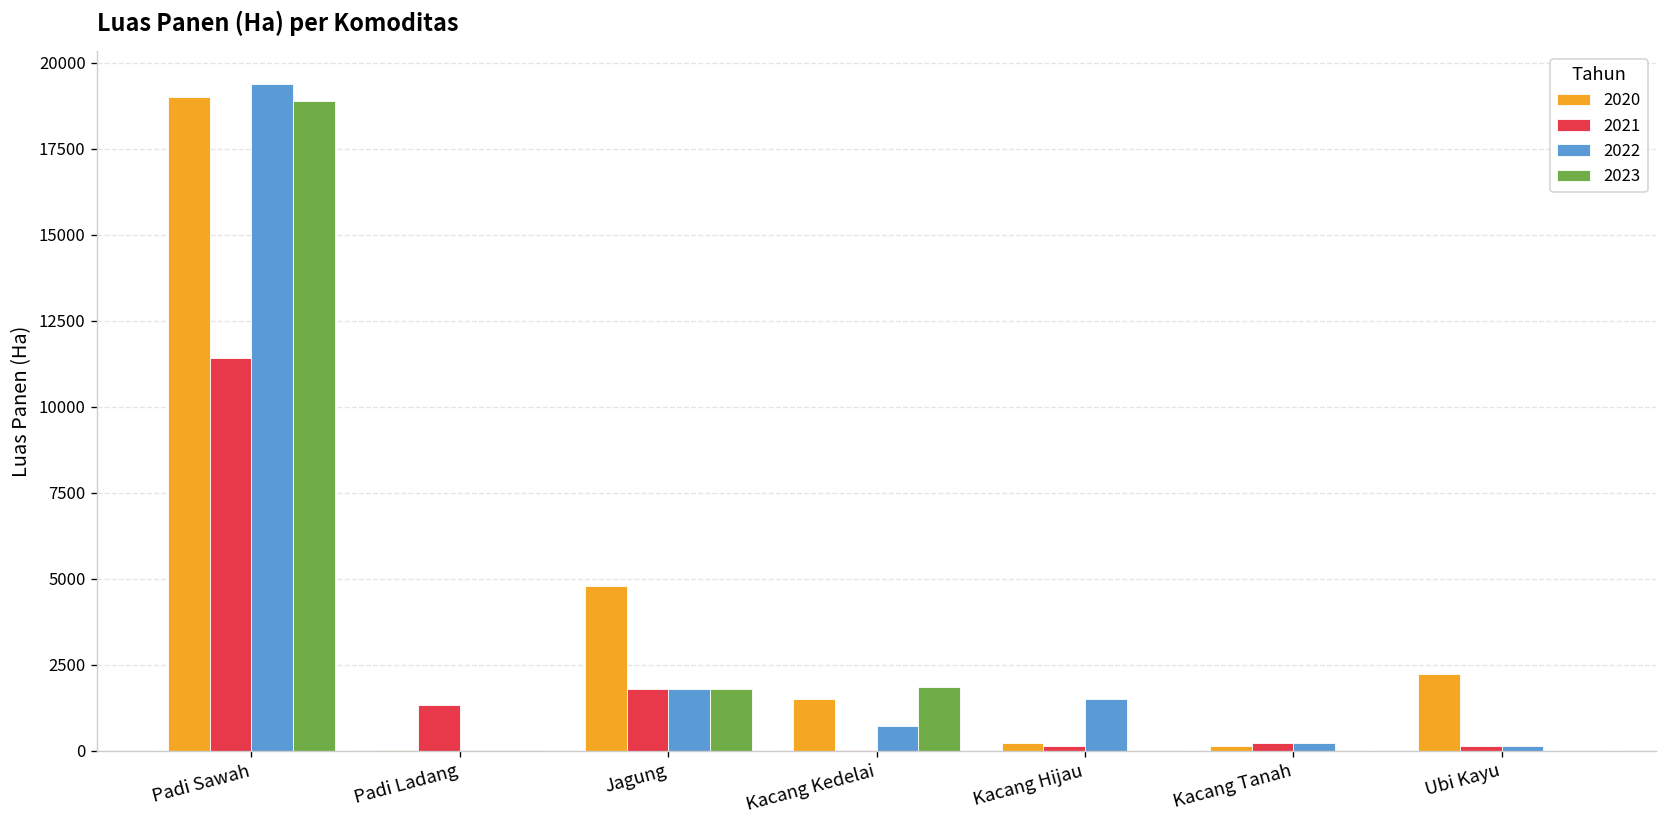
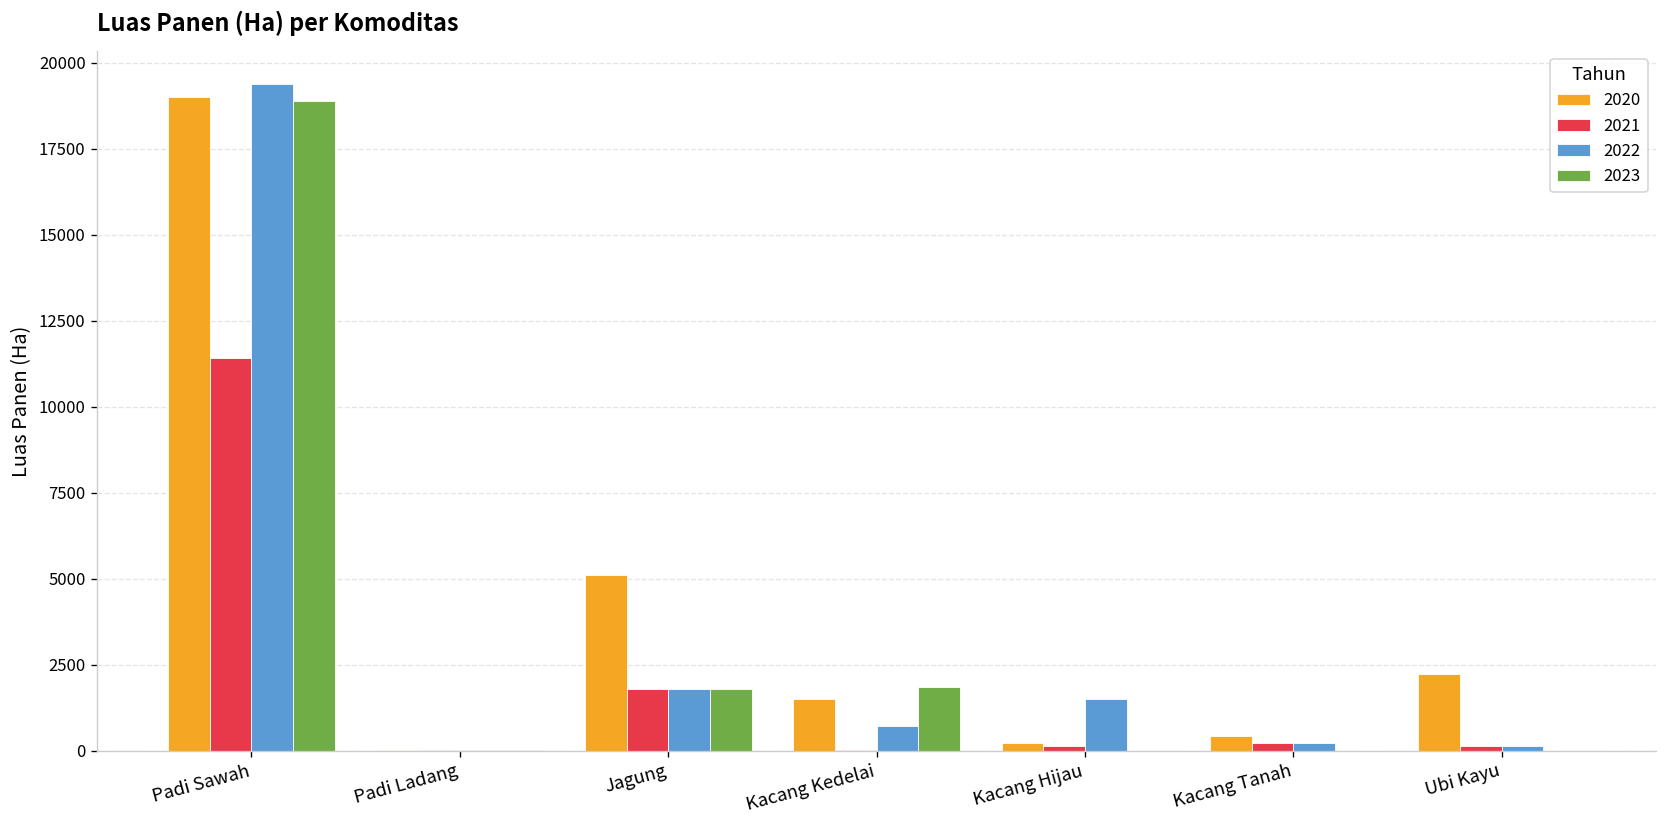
  {
    "2020": {
      "Padi Sawah": 19000,
-     "Jagung": 4800,
+     "Jagung": 5100,
      "Kacang Kedelai": 1500,
      "Kacang Hijau": 200,
-     "Kacang Tanah": 100,
+     "Kacang Tanah": 400,
      "Ubi Kayu": 2200
    },
    "2021": {
      "Padi Sawah": 11400,
-     "Padi Ladang": 1300,
+     "Padi Ladang": 0,
      "Jagung": 1800,
      "Kacang Hijau": 100,
      "Kacang Tanah": 200,
      "Ubi Kayu": 100
    },
    "2022": {
      "Padi Sawah": 19400,
      "Jagung": 1800,
      "Kacang Kedelai": 700,
      "Kacang Hijau": 1500,
      "Kacang Tanah": 200,
      "Ubi Kayu": 100
    },
    "2023": {
      "Padi Sawah": 18900,
      "Jagung": 1800,
      "Kacang Kedelai": 1800,
      "Kacang Hijau": 0,
      "Kacang Tanah": 0,
      "Ubi Kayu": 0
    }
  }
